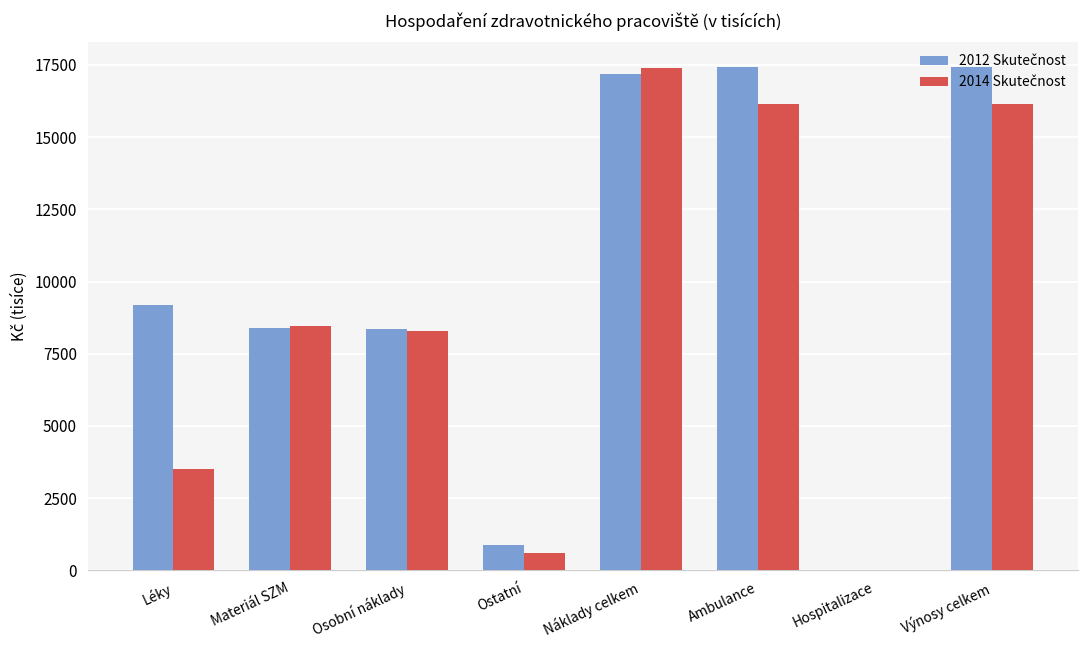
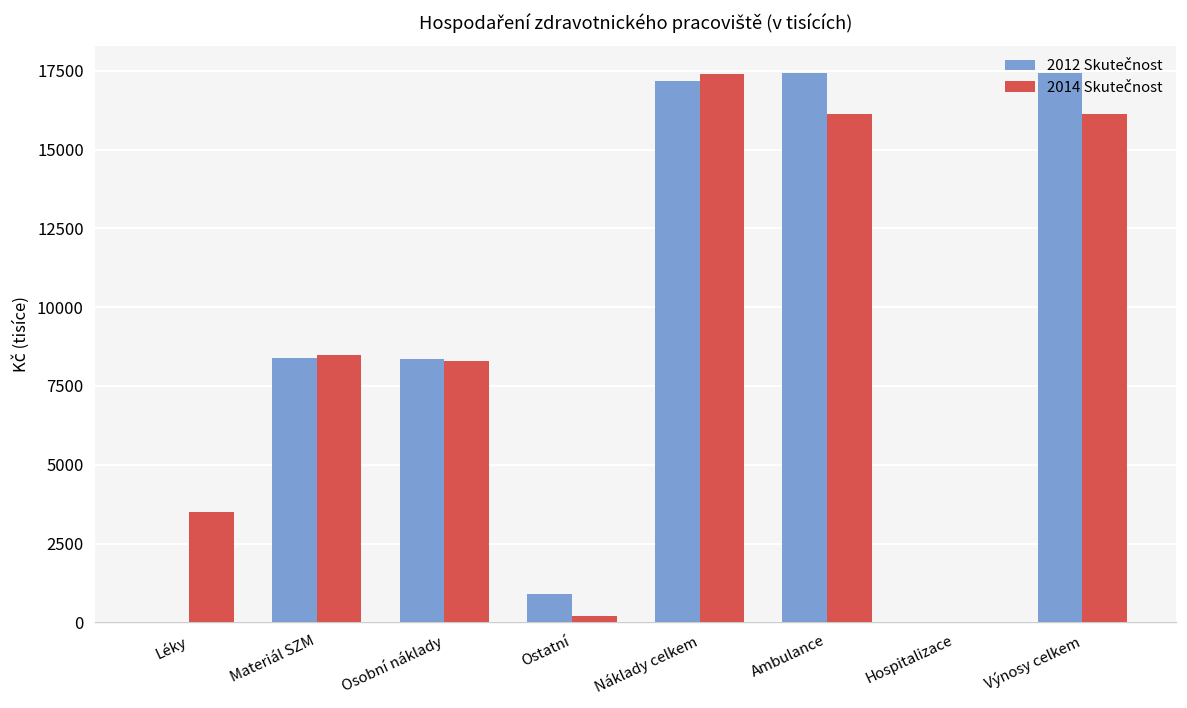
  {
    "2012 Skutečnost": {
-     "Léky": 9200,
+     "Léky": 0,
      "Materiál SZM": 8400,
      "Osobní náklady": 8300,
      "Ostatní": 900,
      "Náklady celkem": 17200,
      "Ambulance": 17400,
      "Hospitalizace": 0,
      "Výnosy celkem": 17400
    },
    "2014 Skutečnost": {
      "Léky": 3500,
      "Materiál SZM": 8500,
      "Osobní náklady": 8300,
-     "Ostatní": 600,
+     "Ostatní": 200,
      "Náklady celkem": 17400,
      "Ambulance": 16100,
      "Hospitalizace": 0,
      "Výnosy celkem": 16100
    }
  }
